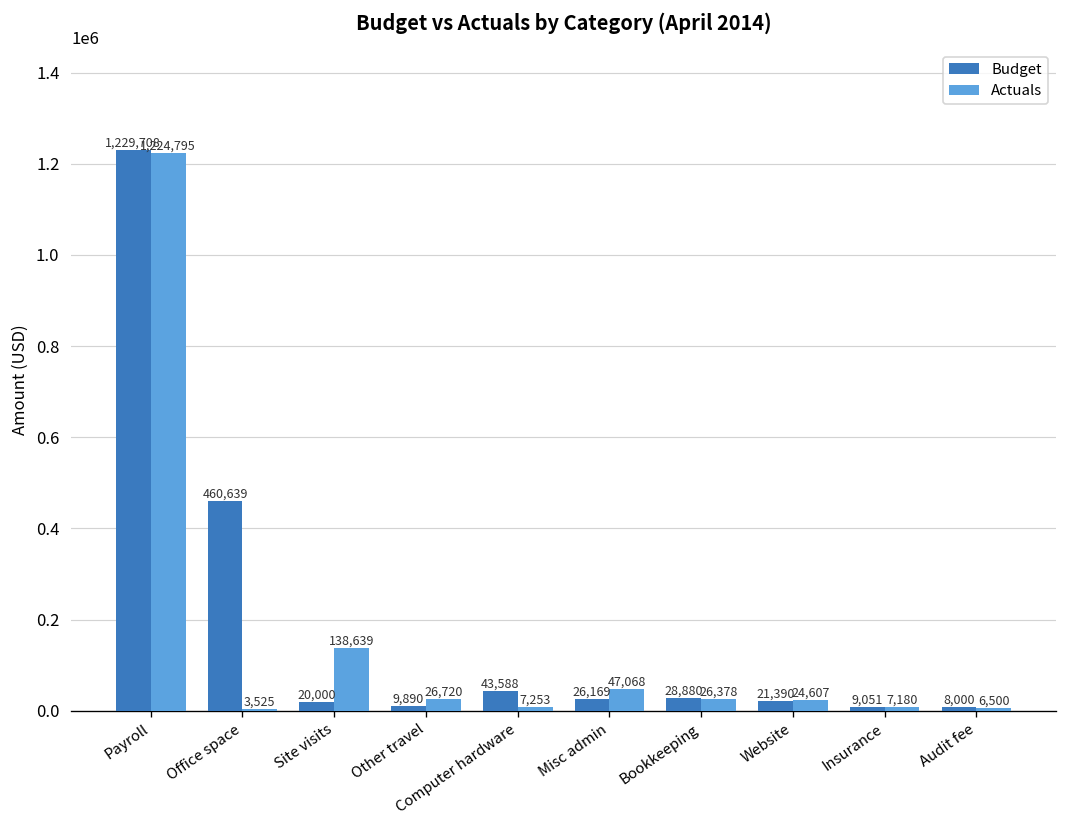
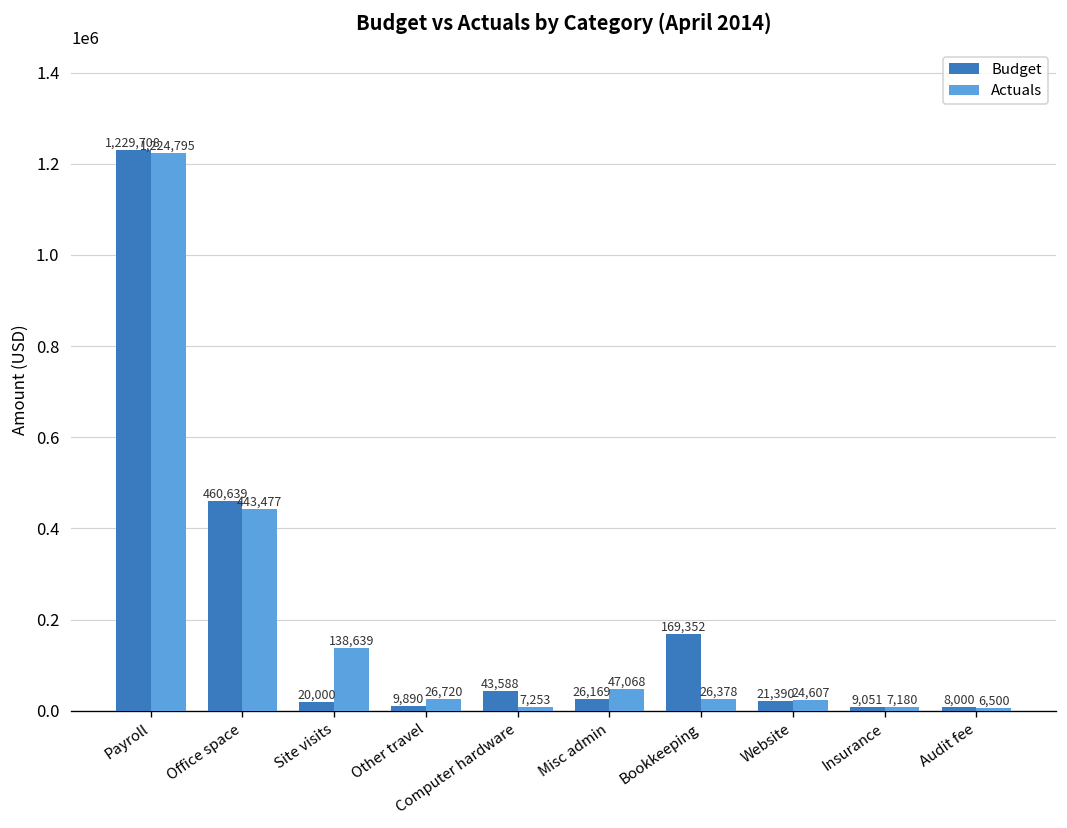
  {
    "Budget": {
      "Office space": "460,639",
      "Site visits": "20,000",
      "Other travel": "9,890",
      "Computer hardware": "43,588",
      "Misc admin": "26,169",
-     "Bookkeeping": "28,880",
+     "Bookkeeping": "169,352",
      "Website": "21,390",
      "Insurance": "9,051",
      "Audit fee": "8,000"
    },
    "Actuals": {
-     "Office space": "3,525",
+     "Office space": "443,477",
      "Site visits": "138,639",
      "Other travel": "26,720",
      "Computer hardware": "7,253",
      "Misc admin": "47,068",
      "Bookkeeping": "26,378",
      "Website": "24,607",
      "Insurance": "7,180",
      "Audit fee": "6,500"
    }
  }
